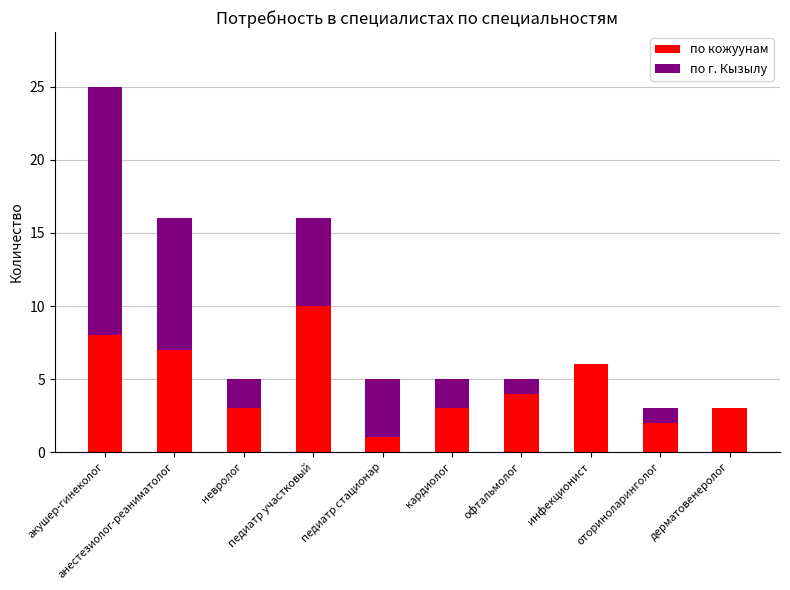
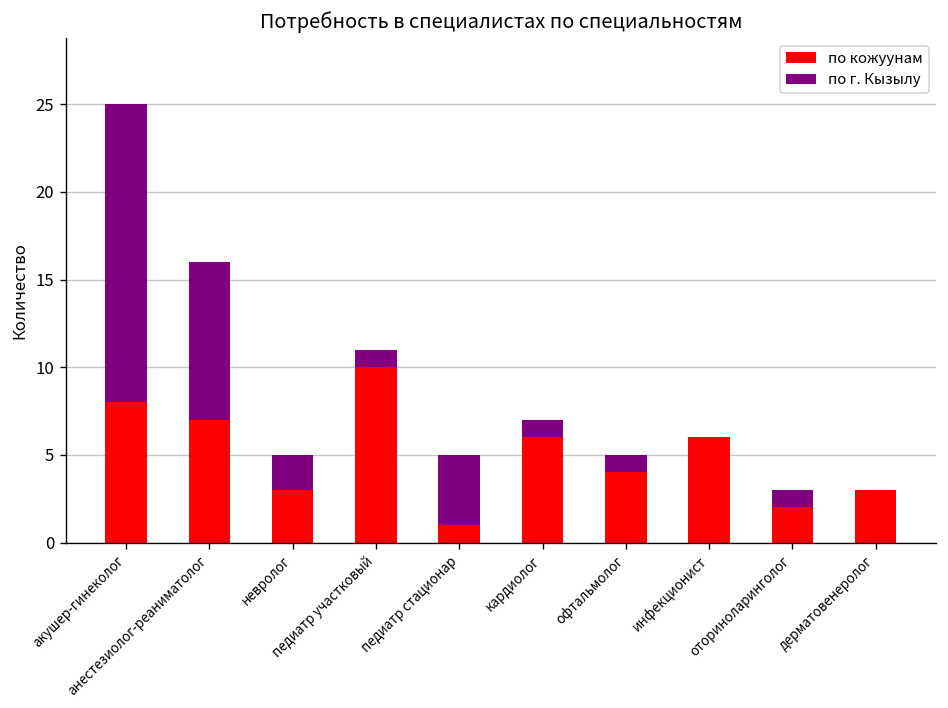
  {
    "по кожуунам": {
      "акушер-гинеколог": 8,
      "анестезиолог-реаниматолог": 7,
      "невролог": 3,
      "педиатр участковый": 10,
      "педиатр стационар": 1,
-     "кардиолог": 3,
+     "кардиолог": 6,
      "офтальмолог": 4,
      "инфекционист": 6,
      "оториноларинголог": 2,
      "дерматовенеролог": 3
    },
    "по г. Кызылу": {
      "акушер-гинеколог": 17,
      "анестезиолог-реаниматолог": 9,
      "невролог": 2,
-     "педиатр участковый": 6,
+     "педиатр участковый": 1,
      "педиатр стационар": 4,
-     "кардиолог": 2,
+     "кардиолог": 1,
      "офтальмолог": 1,
      "инфекционист": 0,
      "оториноларинголог": 1,
      "дерматовенеролог": 0
    }
  }
